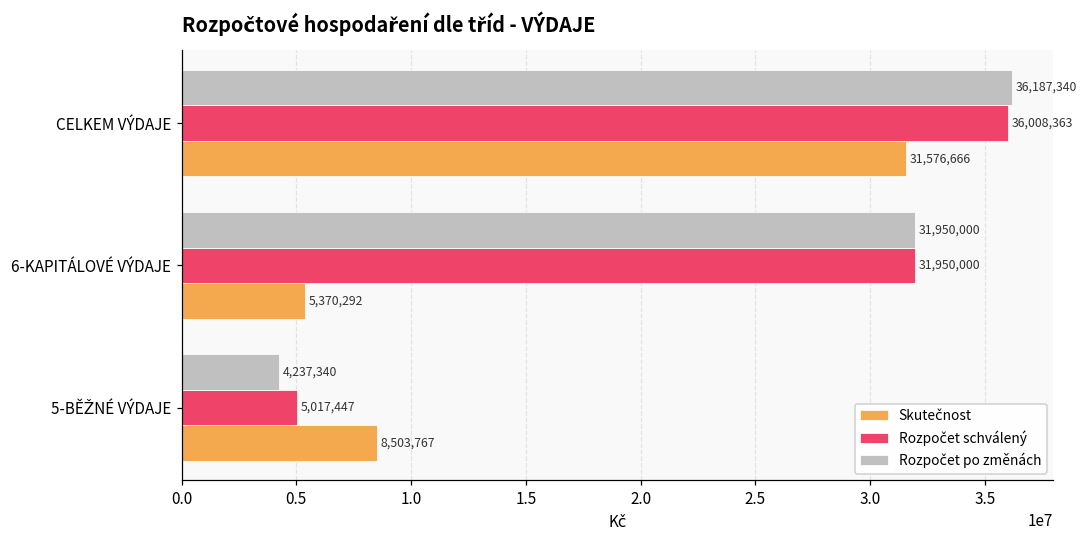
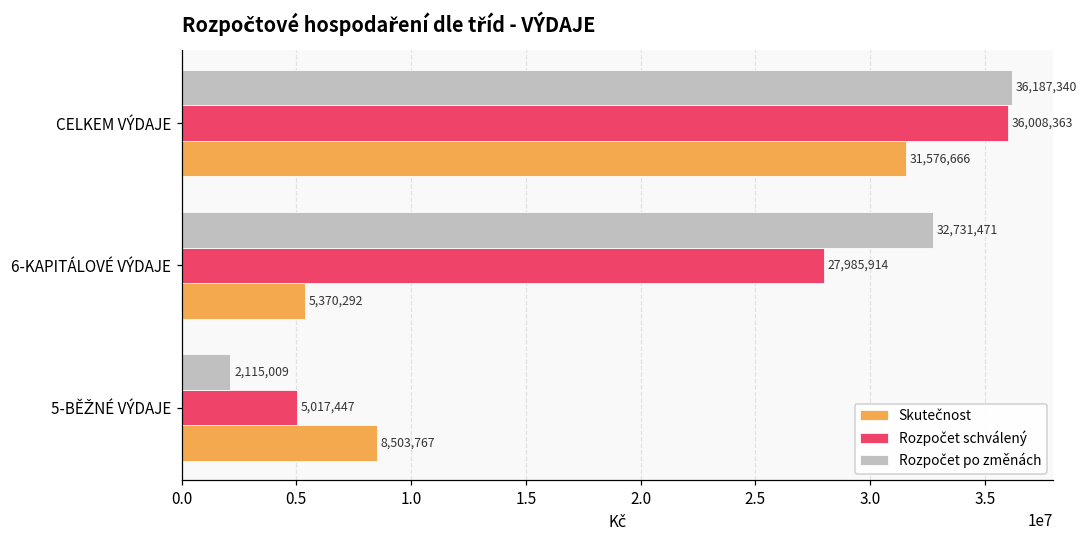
  {
    "Skutečnost": {
      "CELKEM VÝDAJE": "31,576,666",
      "6-KAPITÁLOVÉ VÝDAJE": "5,370,292",
      "5-BĚŽNÉ VÝDAJE": "8,503,767"
    },
    "Rozpočet schválený": {
      "CELKEM VÝDAJE": "36,008,363",
-     "6-KAPITÁLOVÉ VÝDAJE": "31,950,000",
+     "6-KAPITÁLOVÉ VÝDAJE": "27,985,914",
      "5-BĚŽNÉ VÝDAJE": "5,017,447"
    },
    "Rozpočet po změnách": {
      "CELKEM VÝDAJE": "36,187,340",
-     "6-KAPITÁLOVÉ VÝDAJE": "31,950,000",
-     "5-BĚŽNÉ VÝDAJE": "4,237,340"
+     "6-KAPITÁLOVÉ VÝDAJE": "32,731,471",
+     "5-BĚŽNÉ VÝDAJE": "2,115,009"
    }
  }
